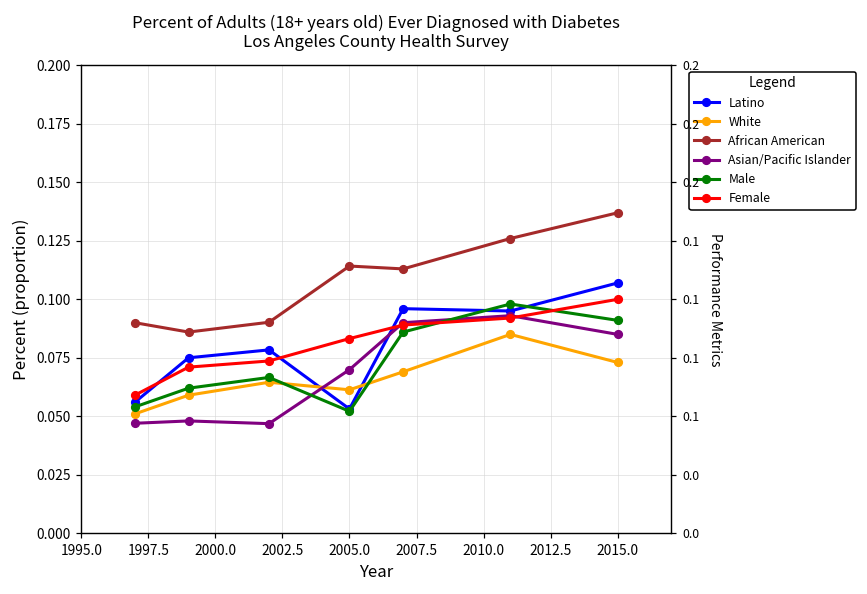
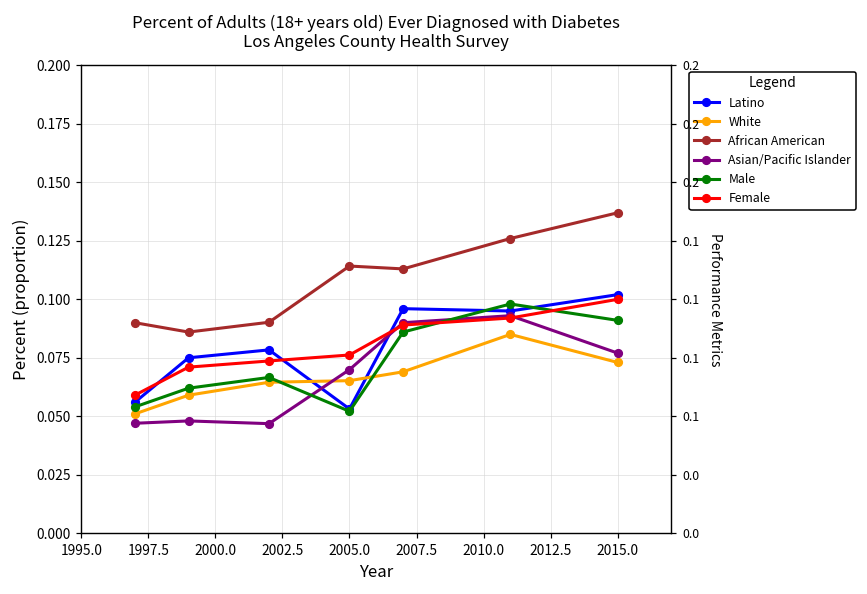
  {
    "Latino": {
-     "2015.0": 0.107
+     "2015.0": 0.102
    },
    "White": {
-     "2005.0": 0.061,
+     "2005.0": 0.065,
      "2015.0": 0.073
    },
    "African American": {
      "2005.0": 0.114,
      "2015.0": 0.137
    },
    "Asian/Pacific Islander": {
      "2005.0": 0.070,
-     "2015.0": 0.085
+     "2015.0": 0.077
    },
    "Male": {
      "2015.0": 0.091
    },
    "Female": {
-     "2005.0": 0.083,
+     "2005.0": 0.076,
      "2015.0": 0.100
    }
  }
